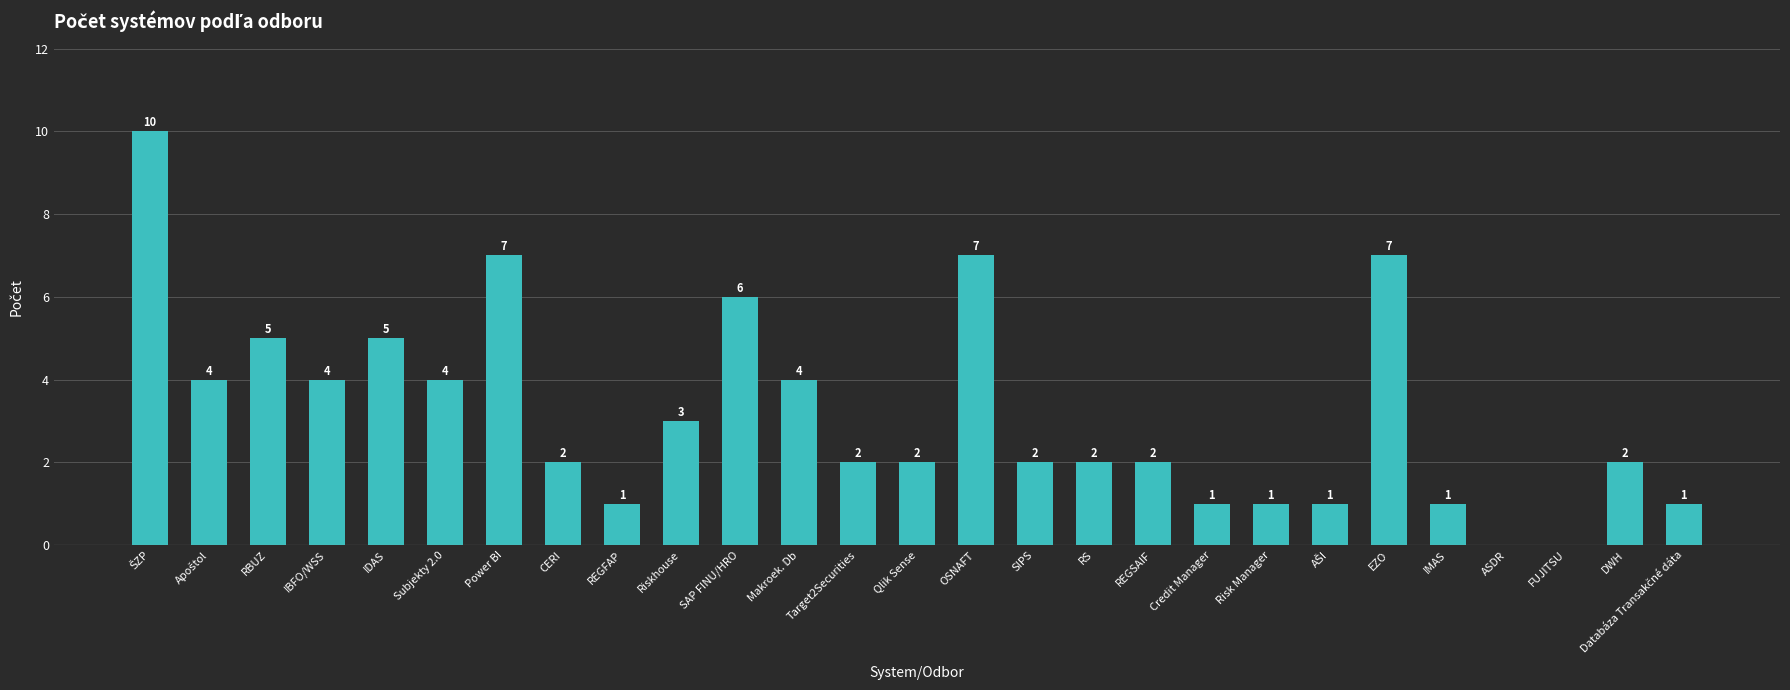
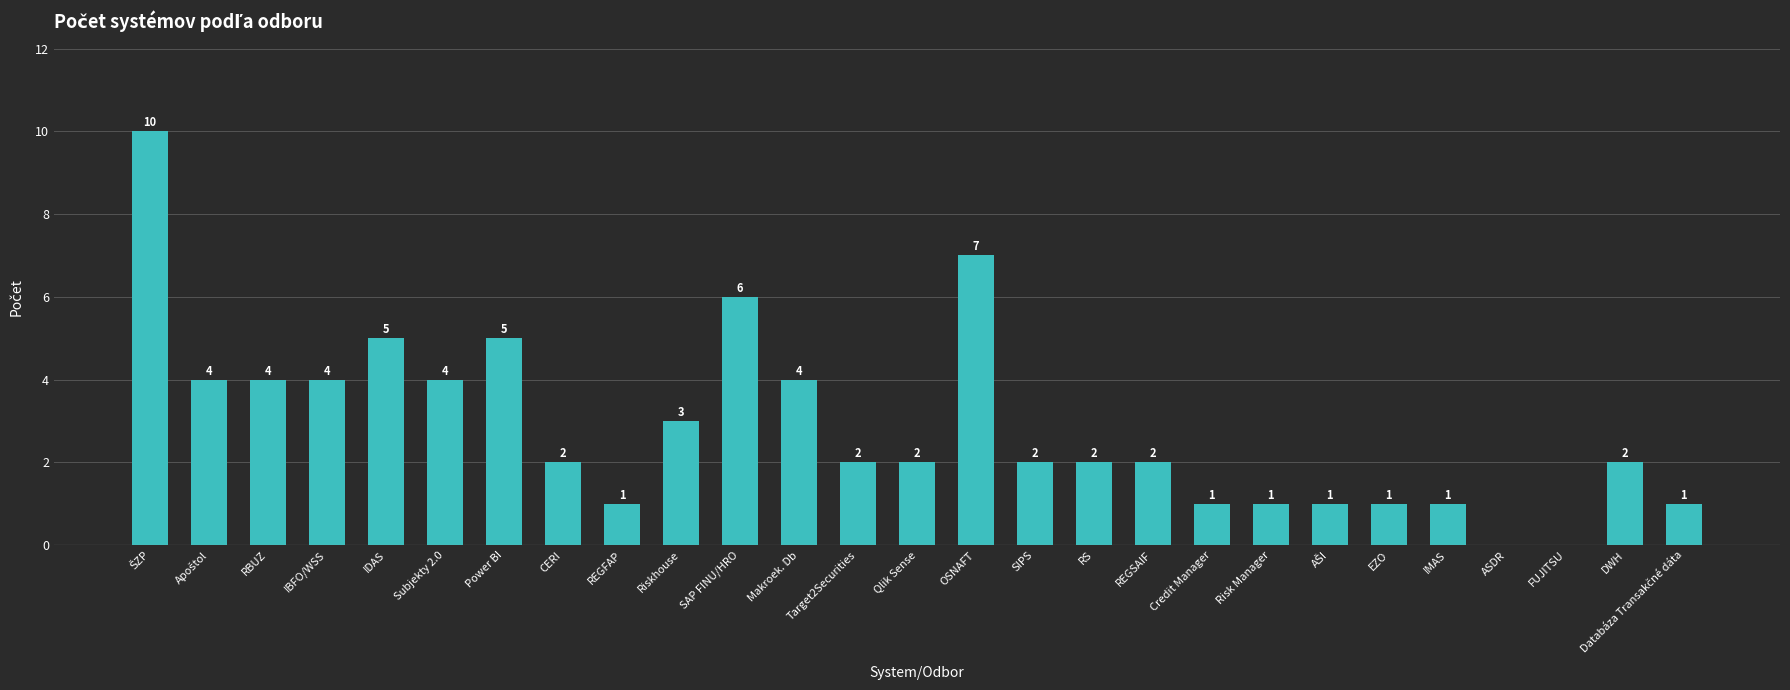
  {
    "ŠZP": 10,
    "Apoštol": 4,
-   "RBUZ": 5,
+   "RBUZ": 4,
    "IBFO/WSS": 4,
    "IDAS": 5,
    "Subjekty 2.0": 4,
-   "Power BI": 7,
+   "Power BI": 5,
    "CERI": 2,
    "REGFAP": 1,
    "Riskhouse": 3,
    "SAP FINU/HRO": 6,
    "Makroek. Db": 4,
    "Target2Securities": 2,
    "Qlik Sense": 2,
    "OSNAFT": 7,
    "SIPS": 2,
    "RS": 2,
    "REGSAIF": 2,
    "Credit Manager": 1,
    "Risk Manager": 1,
    "AŠI": 1,
-   "EZO": 7,
+   "EZO": 1,
    "IMAS": 1,
    "DWH": 2,
    "Databáza Transakčné dáta": 1
  }
